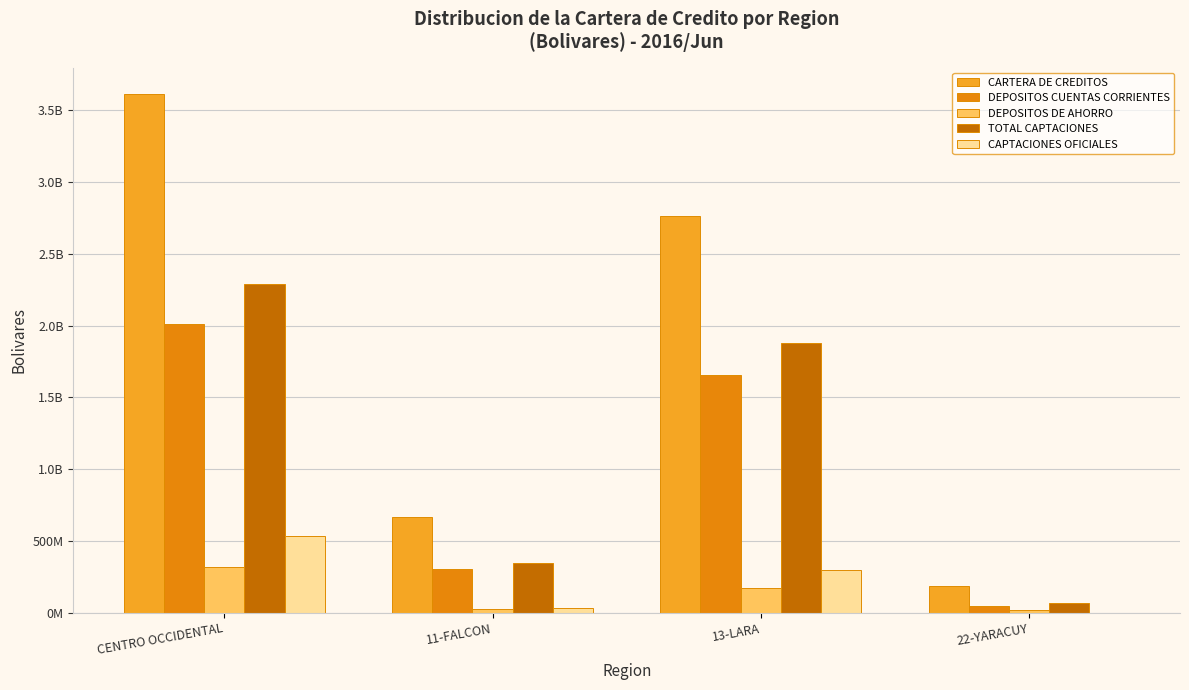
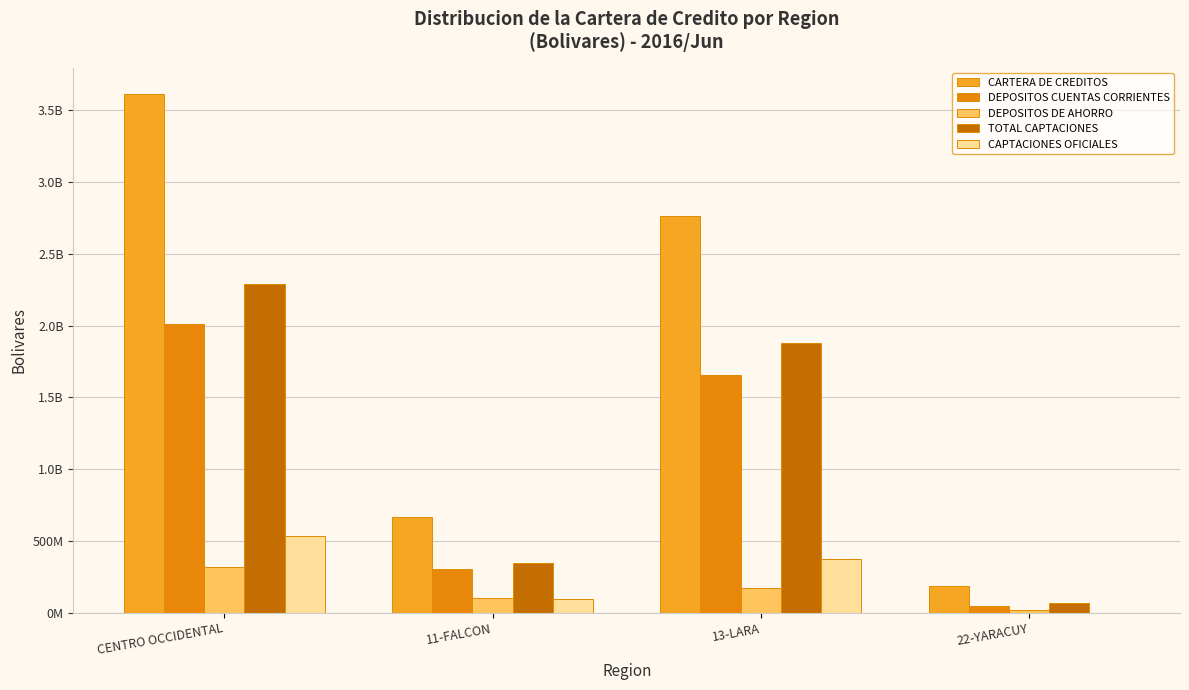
  {
    "DEPOSITOS DE AHORRO": {
      "CENTRO OCCIDENTAL": 320000000,
-     "11-FALCON": 30000000,
+     "11-FALCON": 100000000,
      "13-LARA": 170000000
    },
    "CAPTACIONES OFICIALES": {
      "CENTRO OCCIDENTAL": 530000000,
-     "11-FALCON": 30000000,
-     "13-LARA": 300000000,
+     "11-FALCON": 90000000,
+     "13-LARA": 370000000,
      "22-YARACUY": 0
    }
  }
